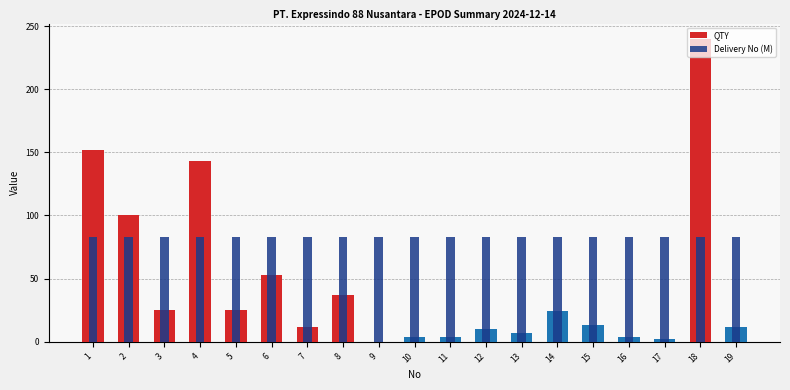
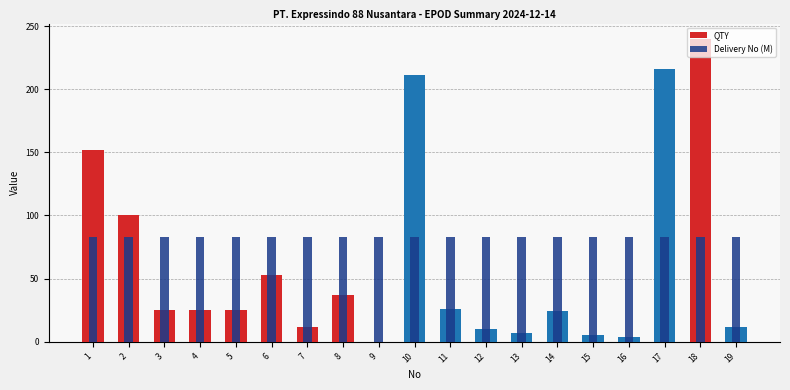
  {
    "QTY": {
      "1": 152,
      "2": 100,
-     "4": 143,
+     "4": 25,
      "9": 0,
-     "10": 4,
-     "11": 4,
-     "15": 13,
-     "17": 2
+     "10": 211,
+     "11": 26,
+     "15": 5,
+     "17": 216
    },
    "Delivery No (M)": {
      "3": 83,
      "5": 83,
      "6": 83,
      "7": 83,
      "8": 83,
      "9": 83,
      "11": 83,
      "12": 83,
      "13": 83,
      "14": 83,
      "15": 83,
      "16": 83,
      "19": 83
    }
  }
